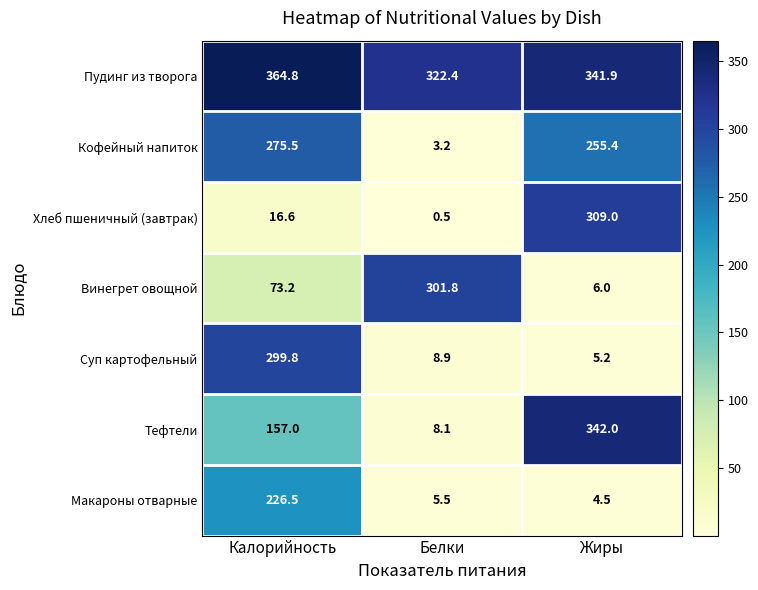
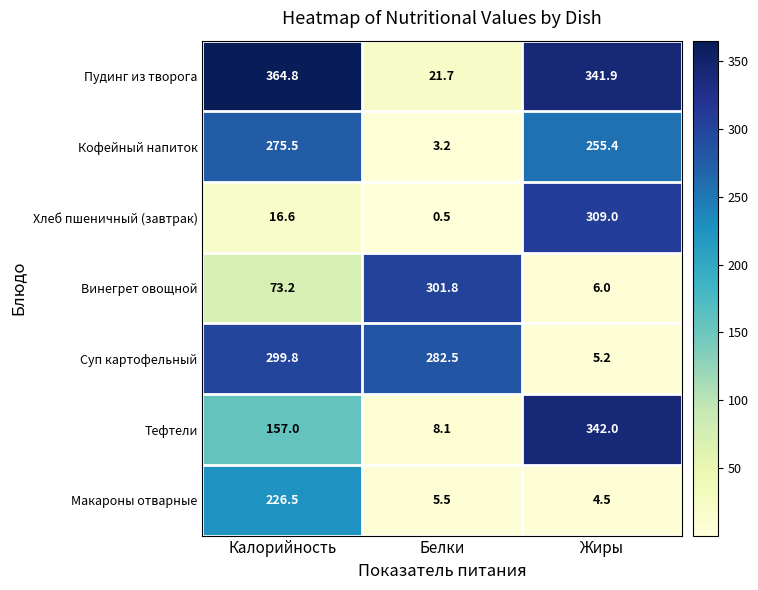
  {
    "Пудинг из творога": {
      "Калорийность": 364.8,
-     "Белки": 322.4,
+     "Белки": 21.7,
      "Жиры": 341.9
    },
    "Кофейный напиток": {
      "Калорийность": 275.5,
      "Белки": 3.2,
      "Жиры": 255.4
    },
    "Хлеб пшеничный (завтрак)": {
      "Калорийность": 16.6,
      "Белки": 0.5,
      "Жиры": 309.0
    },
    "Винегрет овощной": {
      "Калорийность": 73.2,
      "Белки": 301.8,
      "Жиры": 6.0
    },
    "Суп картофельный": {
      "Калорийность": 299.8,
-     "Белки": 8.9,
+     "Белки": 282.5,
      "Жиры": 5.2
    },
    "Тефтели": {
      "Калорийность": 157.0,
      "Белки": 8.1,
      "Жиры": 342.0
    },
    "Макароны отварные": {
      "Калорийность": 226.5,
      "Белки": 5.5,
      "Жиры": 4.5
    }
  }
